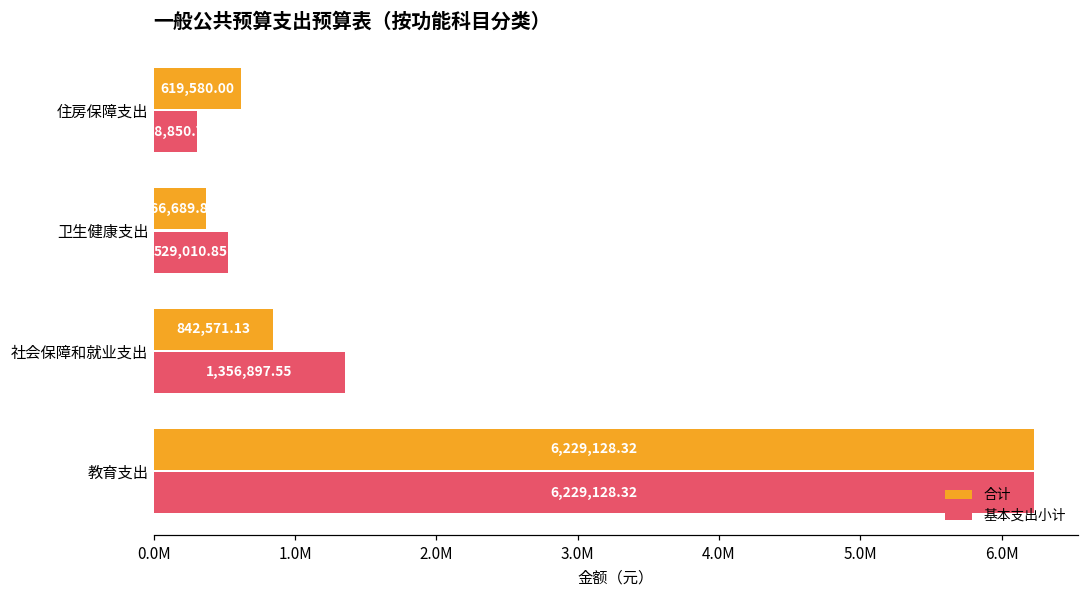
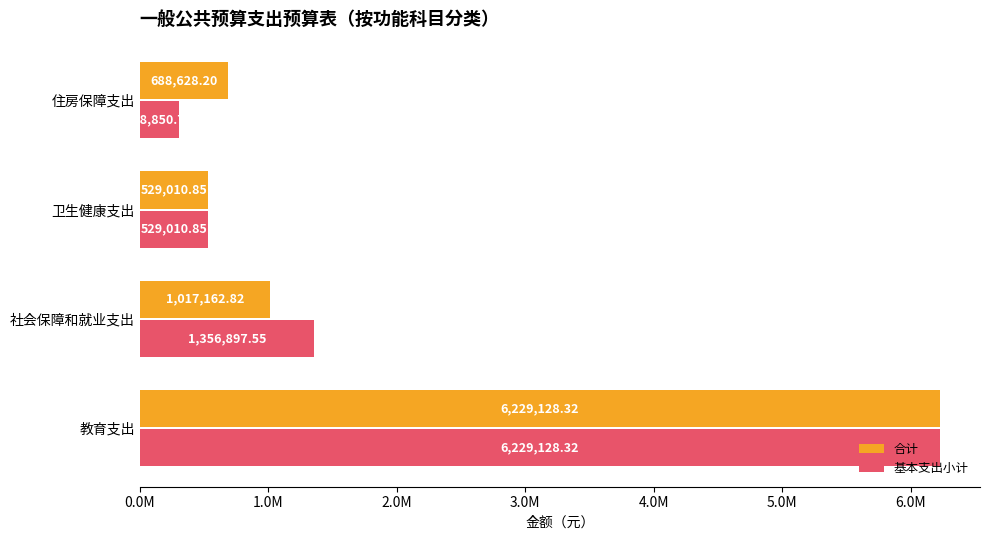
  {
    "合计": {
-     "住房保障支出": "619,580.00",
-     "卫生健康支出": "366,689.86",
-     "社会保障和就业支出": "842,571.13",
+     "住房保障支出": "688,628.20",
+     "卫生健康支出": "529,010.85",
+     "社会保障和就业支出": "1,017,162.82",
      "教育支出": "6,229,128.32"
    },
    "基本支出小计": {
      "住房保障支出": "308,850.70",
      "卫生健康支出": "529,010.85",
      "社会保障和就业支出": "1,356,897.55",
      "教育支出": "6,229,128.32"
    }
  }
